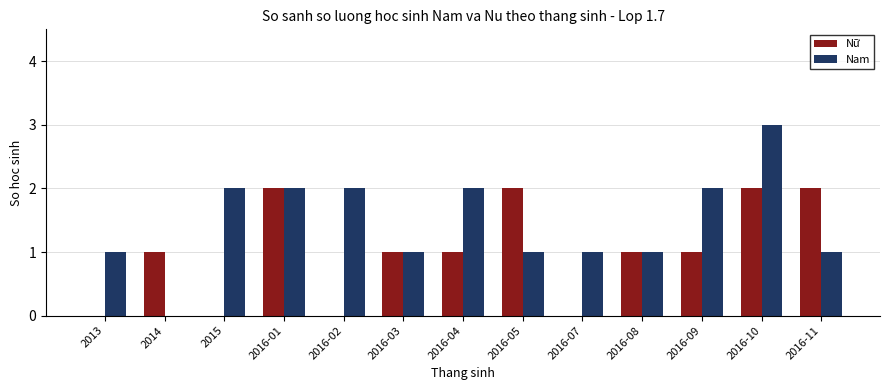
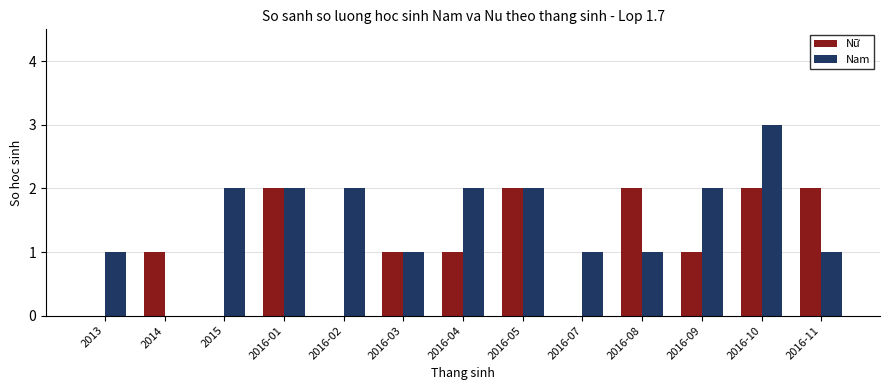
  {
    "Nữ": {
      "2013": 0,
      "2014": 1,
      "2015": 0,
      "2016-01": 2,
      "2016-02": 0,
      "2016-03": 1,
      "2016-04": 1,
      "2016-05": 2,
      "2016-07": 0,
-     "2016-08": 1,
+     "2016-08": 2,
      "2016-09": 1,
      "2016-10": 2,
      "2016-11": 2
    },
    "Nam": {
      "2013": 1,
      "2014": 0,
      "2015": 2,
      "2016-01": 2,
      "2016-02": 2,
      "2016-03": 1,
      "2016-04": 2,
-     "2016-05": 1,
+     "2016-05": 2,
      "2016-07": 1,
      "2016-08": 1,
      "2016-09": 2,
      "2016-10": 3,
      "2016-11": 1
    }
  }
